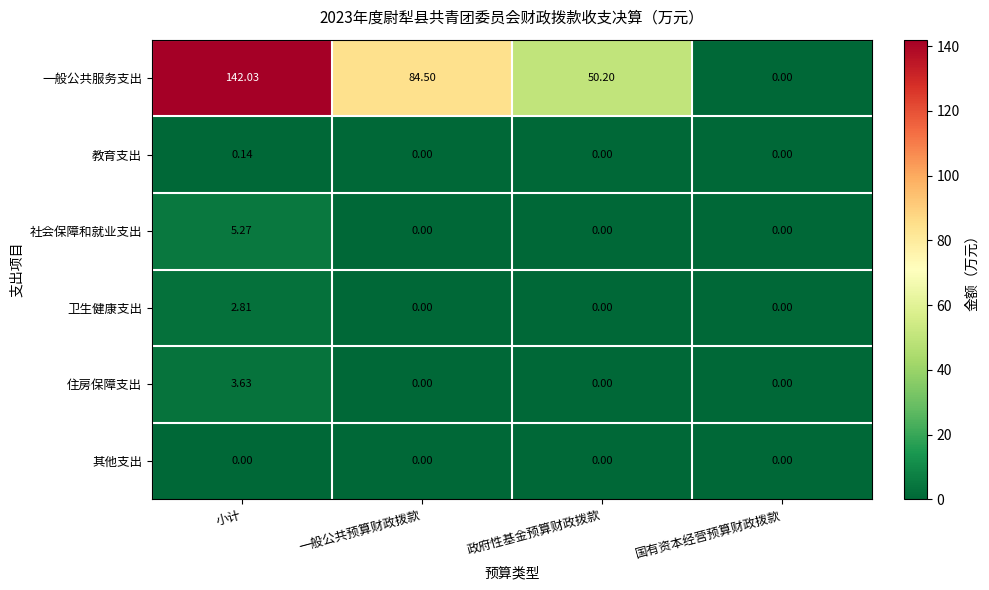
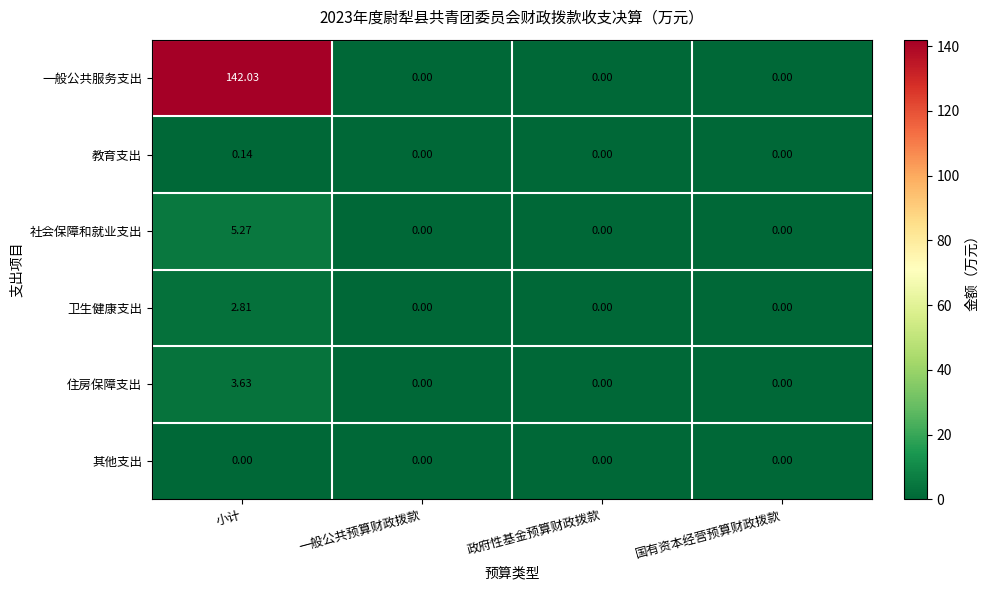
  {
    "一般公共服务支出": {
      "小计": 142.03,
-     "一般公共预算财政拨款": 84.50,
-     "政府性基金预算财政拨款": 50.20,
+     "一般公共预算财政拨款": 0.00,
+     "政府性基金预算财政拨款": 0.00,
      "国有资本经营预算财政拨款": 0.00
    },
    "教育支出": {
      "小计": 0.14,
      "一般公共预算财政拨款": 0.00,
      "政府性基金预算财政拨款": 0.00,
      "国有资本经营预算财政拨款": 0.00
    },
    "社会保障和就业支出": {
      "小计": 5.27,
      "一般公共预算财政拨款": 0.00,
      "政府性基金预算财政拨款": 0.00,
      "国有资本经营预算财政拨款": 0.00
    },
    "卫生健康支出": {
      "小计": 2.81,
      "一般公共预算财政拨款": 0.00,
      "政府性基金预算财政拨款": 0.00,
      "国有资本经营预算财政拨款": 0.00
    },
    "住房保障支出": {
      "小计": 3.63,
      "一般公共预算财政拨款": 0.00,
      "政府性基金预算财政拨款": 0.00,
      "国有资本经营预算财政拨款": 0.00
    },
    "其他支出": {
      "小计": 0.00,
      "一般公共预算财政拨款": 0.00,
      "政府性基金预算财政拨款": 0.00,
      "国有资本经营预算财政拨款": 0.00
    }
  }
